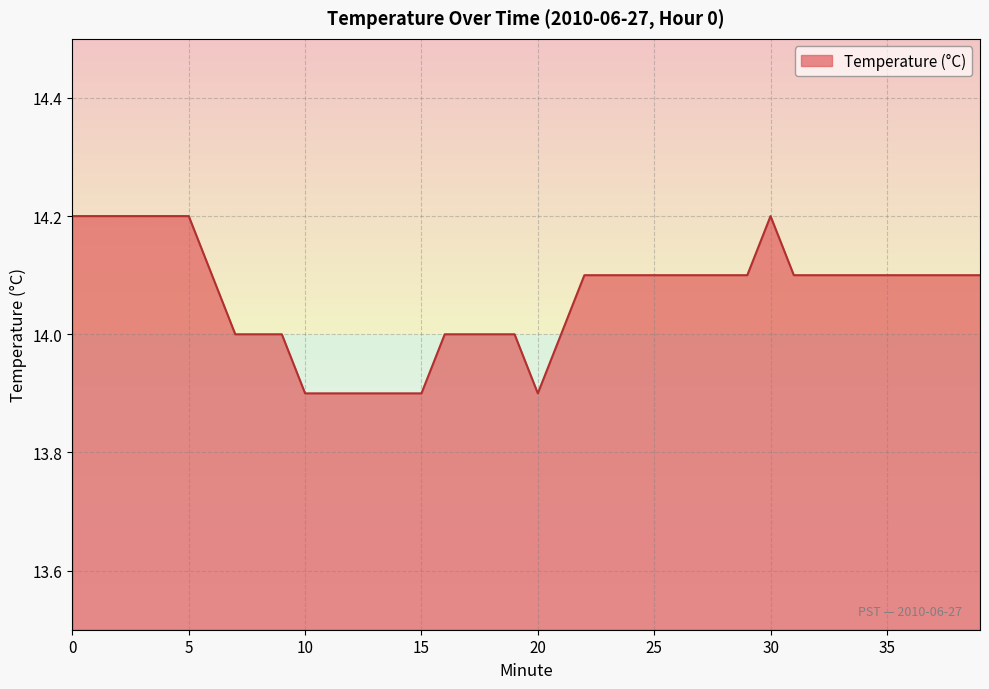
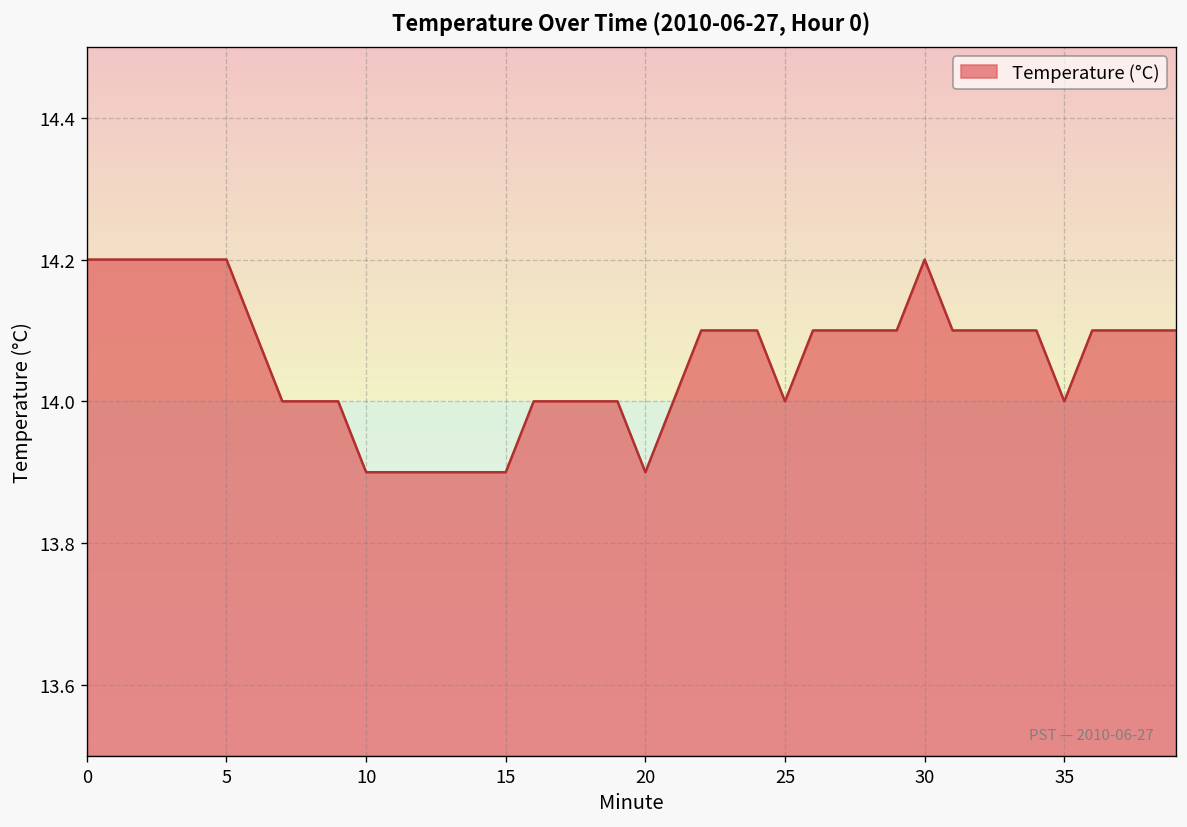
  {
    "0": 14.2,
    "5": 14.2,
    "10": 13.9,
    "15": 13.9,
    "20": 13.9,
-   "25": 14.1,
+   "25": 14.0,
    "30": 14.2,
-   "35": 14.1
+   "35": 14.0
  }
